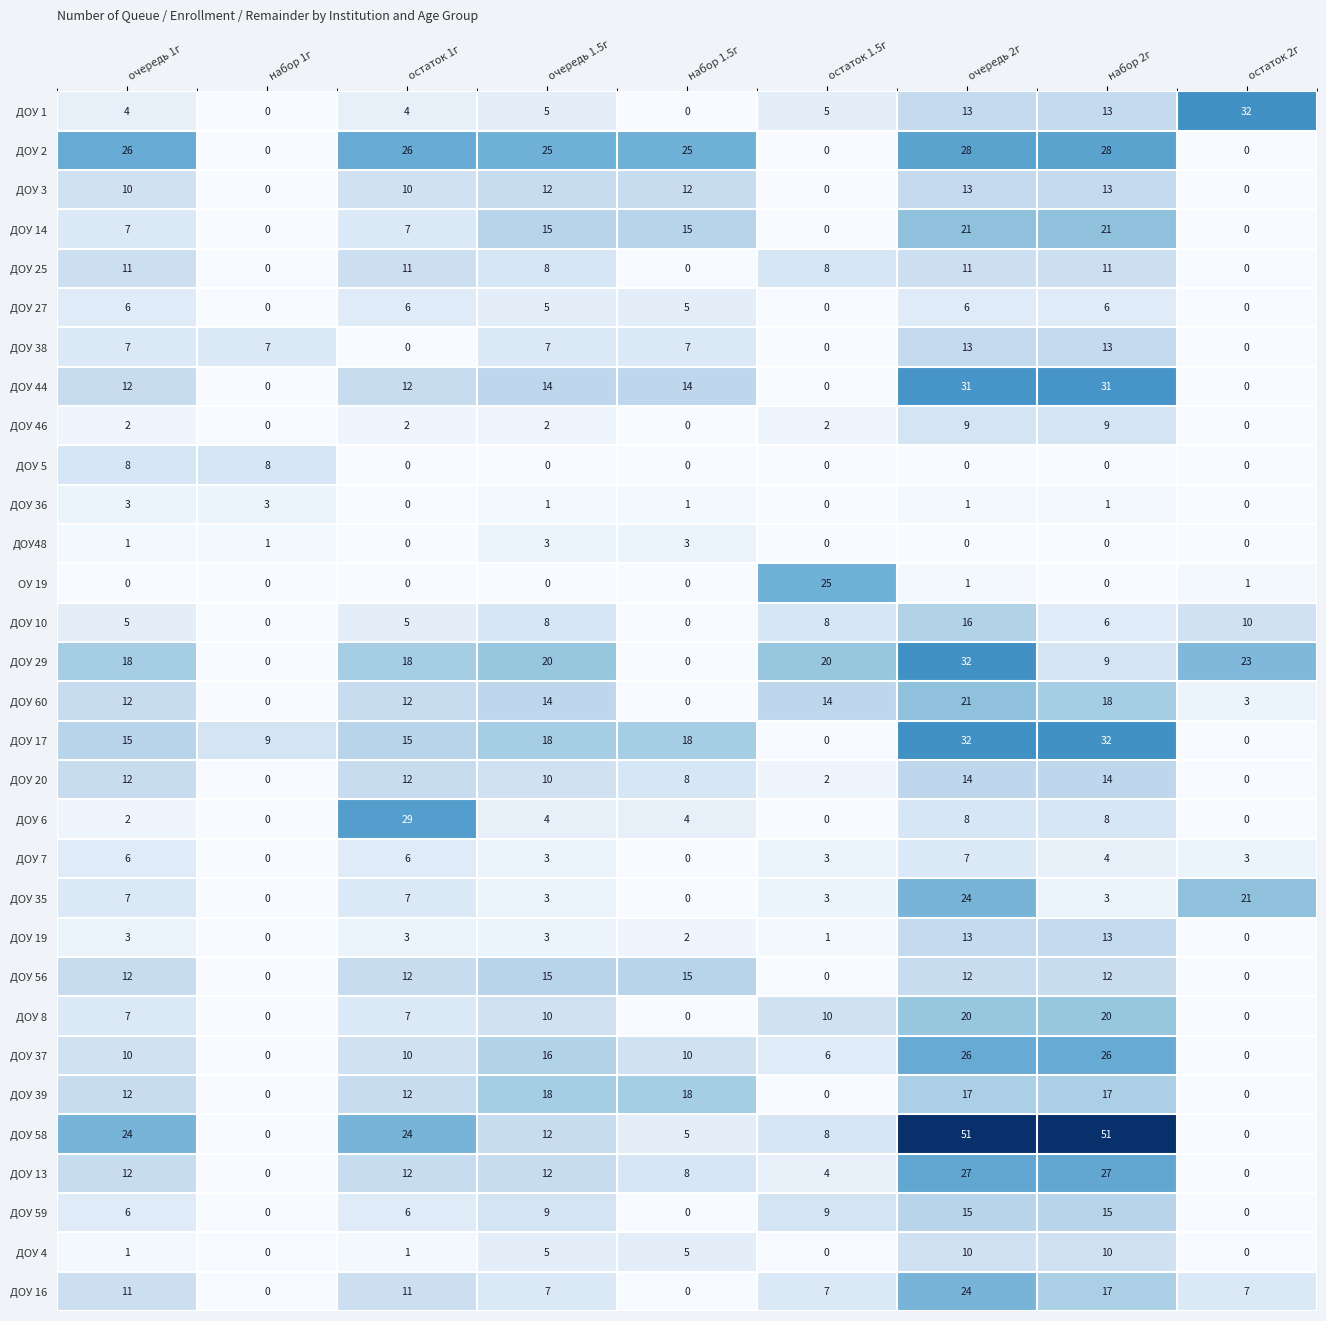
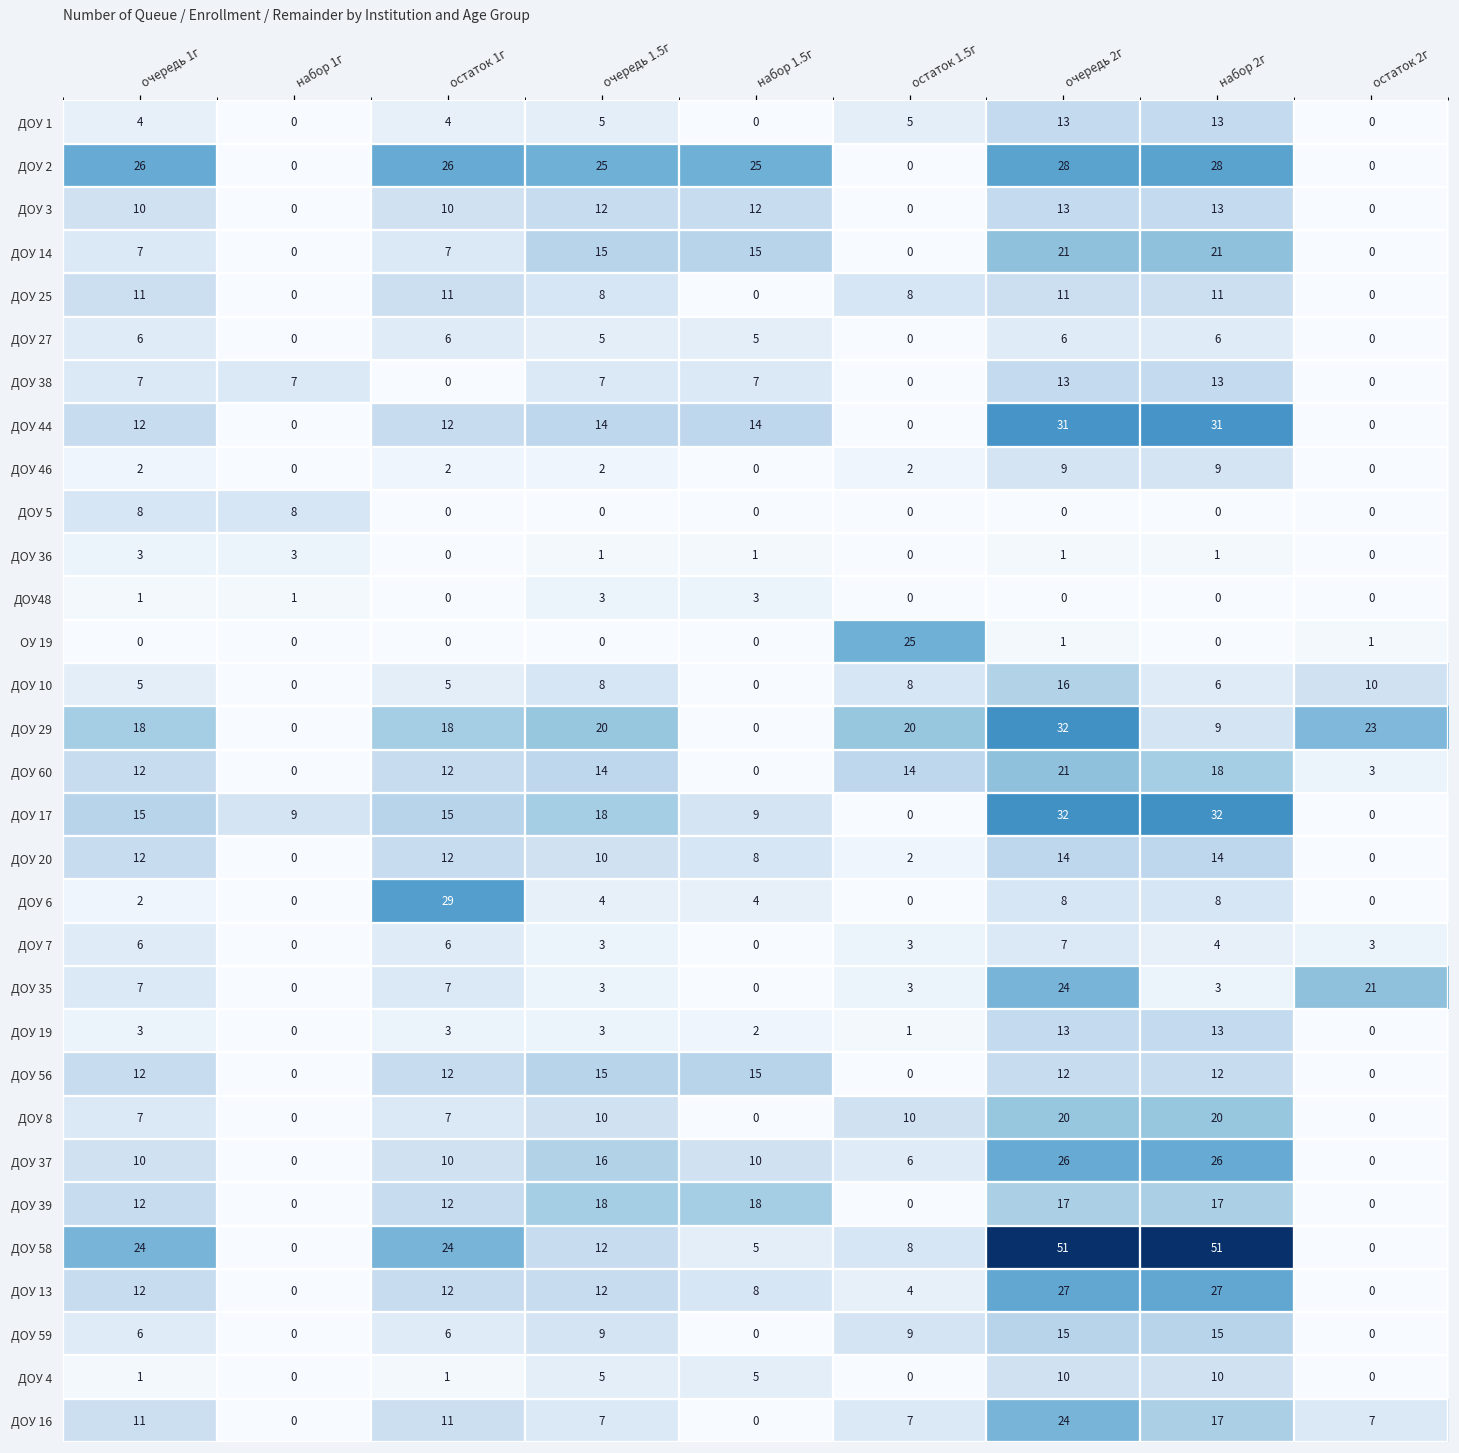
  {
    "ДОУ 1": {
      "очередь 1г": 4,
      "набор 1г": 0,
      "остаток 1г": 4,
      "очередь 1.5г": 5,
      "набор 1.5г": 0,
      "остаток 1.5г": 5,
      "очередь 2г": 13,
      "набор 2г": 13,
-     "остаток 2г": 32
+     "остаток 2г": 0
    },
    "ДОУ 17": {
      "очередь 1г": 15,
      "набор 1г": 9,
      "остаток 1г": 15,
      "очередь 1.5г": 18,
-     "набор 1.5г": 18,
+     "набор 1.5г": 9,
      "остаток 1.5г": 0,
      "очередь 2г": 32,
      "набор 2г": 32,
      "остаток 2г": 0
    }
  }
